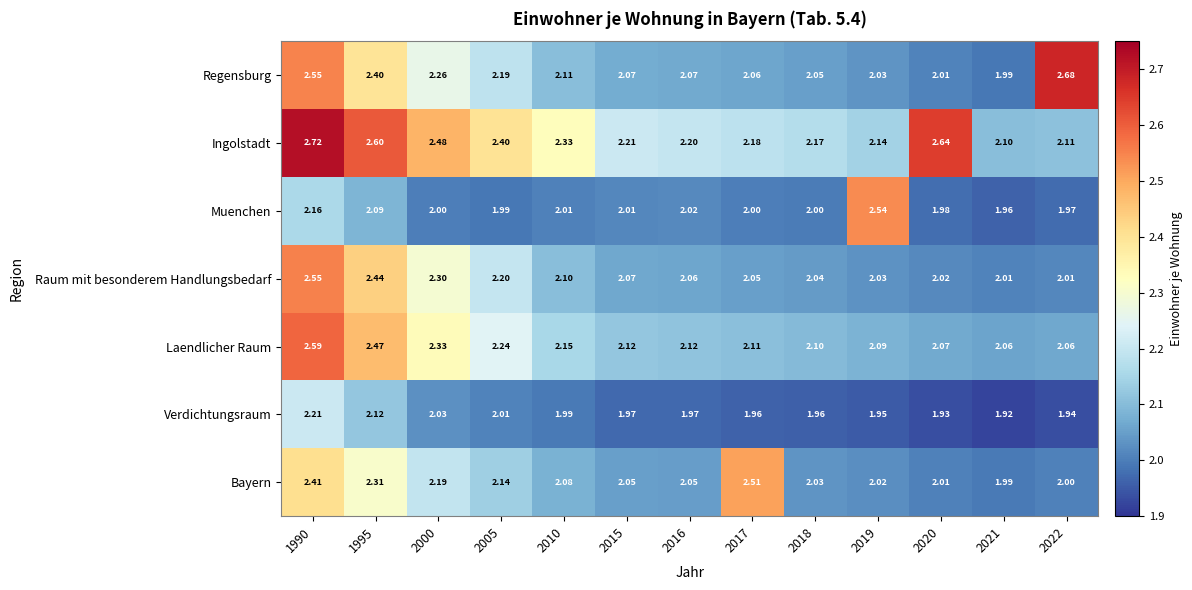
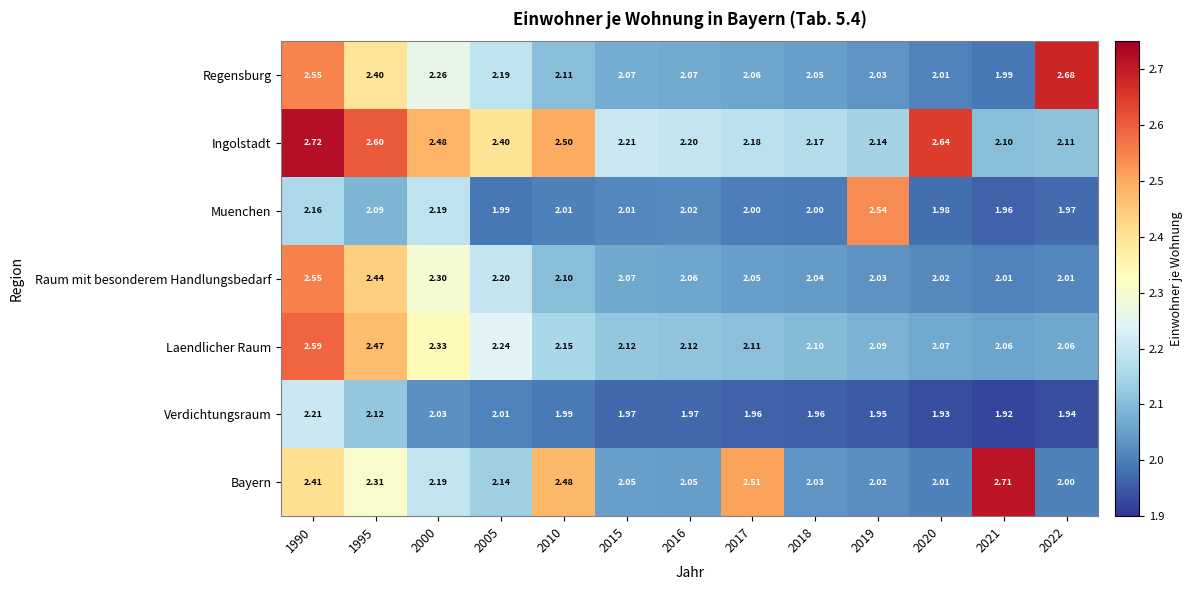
  {
    "Regensburg": {
      "1990": 2.55,
      "1995": 2.40,
      "2000": 2.26,
      "2005": 2.19,
      "2010": 2.11,
      "2015": 2.07,
      "2016": 2.07,
      "2017": 2.06,
      "2018": 2.05,
      "2019": 2.03,
      "2020": 2.01,
      "2021": 1.99,
      "2022": 2.68
    },
    "Ingolstadt": {
      "1990": 2.72,
      "1995": 2.60,
      "2000": 2.48,
      "2005": 2.40,
-     "2010": 2.33,
+     "2010": 2.50,
      "2015": 2.21,
      "2016": 2.20,
      "2017": 2.18,
      "2018": 2.17,
      "2019": 2.14,
      "2020": 2.64,
      "2021": 2.10,
      "2022": 2.11
    },
    "Muenchen": {
      "1990": 2.16,
      "1995": 2.09,
-     "2000": 2.00,
+     "2000": 2.19,
      "2005": 1.99,
      "2010": 2.01,
      "2015": 2.01,
      "2016": 2.02,
      "2017": 2.00,
      "2018": 2.00,
      "2019": 2.54,
      "2020": 1.98,
      "2021": 1.96,
      "2022": 1.97
    },
    "Raum mit besonderem Handlungsbedarf": {
      "1990": 2.55,
      "1995": 2.44,
      "2000": 2.30,
      "2005": 2.20,
      "2010": 2.10,
      "2015": 2.07,
      "2016": 2.06,
      "2017": 2.05,
      "2018": 2.04,
      "2019": 2.03,
      "2020": 2.02,
      "2021": 2.01,
      "2022": 2.01
    },
    "Laendlicher Raum": {
      "1990": 2.59,
      "1995": 2.47,
      "2000": 2.33,
      "2005": 2.24,
      "2010": 2.15,
      "2015": 2.12,
      "2016": 2.12,
      "2017": 2.11,
      "2018": 2.10,
      "2019": 2.09,
      "2020": 2.07,
      "2021": 2.06,
      "2022": 2.06
    },
    "Verdichtungsraum": {
      "1990": 2.21,
      "1995": 2.12,
      "2000": 2.03,
      "2005": 2.01,
      "2010": 1.99,
      "2015": 1.97,
      "2016": 1.97,
      "2017": 1.96,
      "2018": 1.96,
      "2019": 1.95,
      "2020": 1.93,
      "2021": 1.92,
      "2022": 1.94
    },
    "Bayern": {
      "1990": 2.41,
      "1995": 2.31,
      "2000": 2.19,
      "2005": 2.14,
-     "2010": 2.08,
+     "2010": 2.48,
      "2015": 2.05,
      "2016": 2.05,
      "2017": 2.51,
      "2018": 2.03,
      "2019": 2.02,
      "2020": 2.01,
-     "2021": 1.99,
+     "2021": 2.71,
      "2022": 2.00
    }
  }
